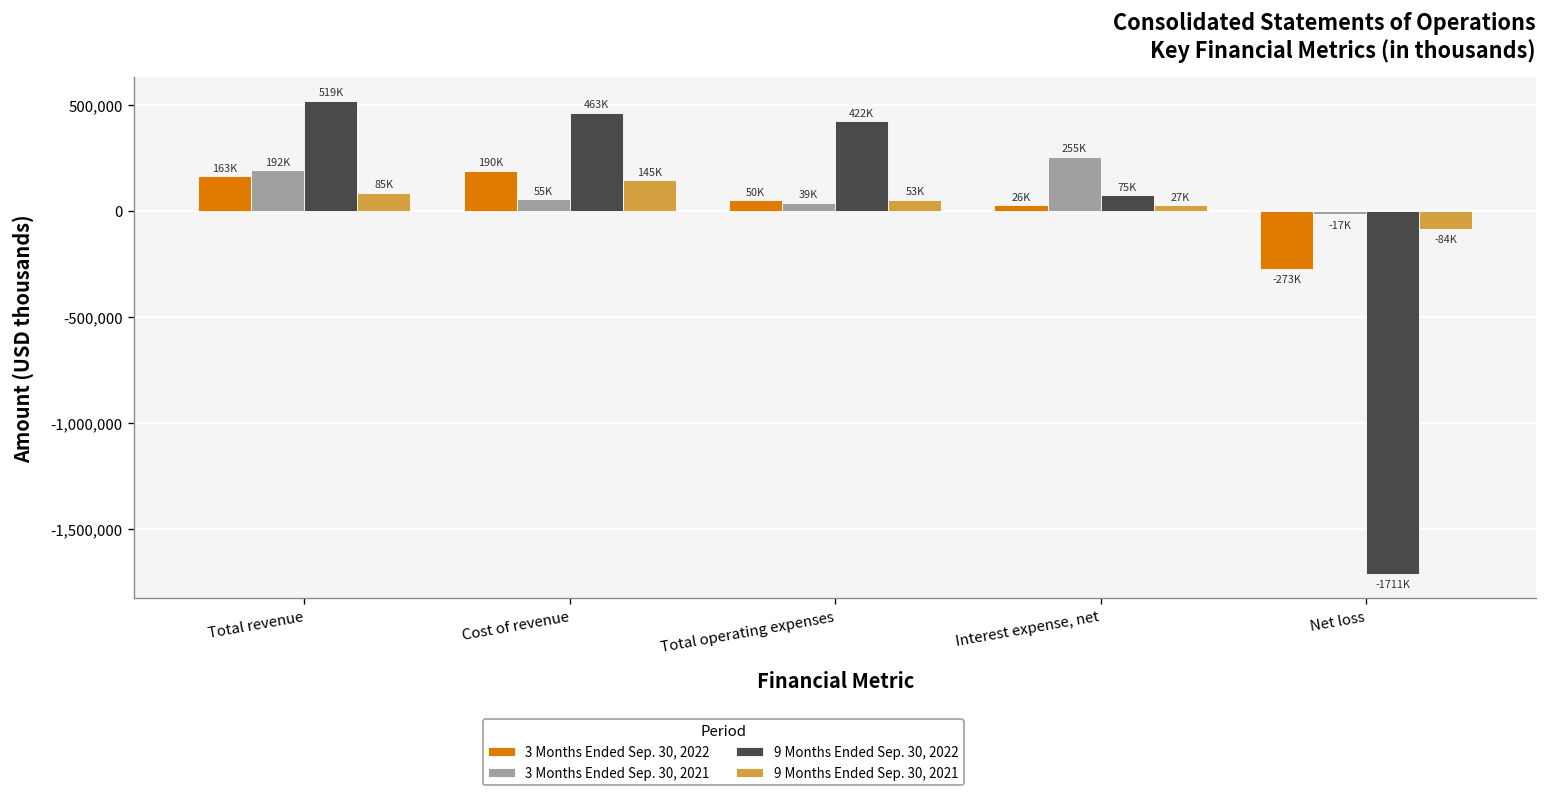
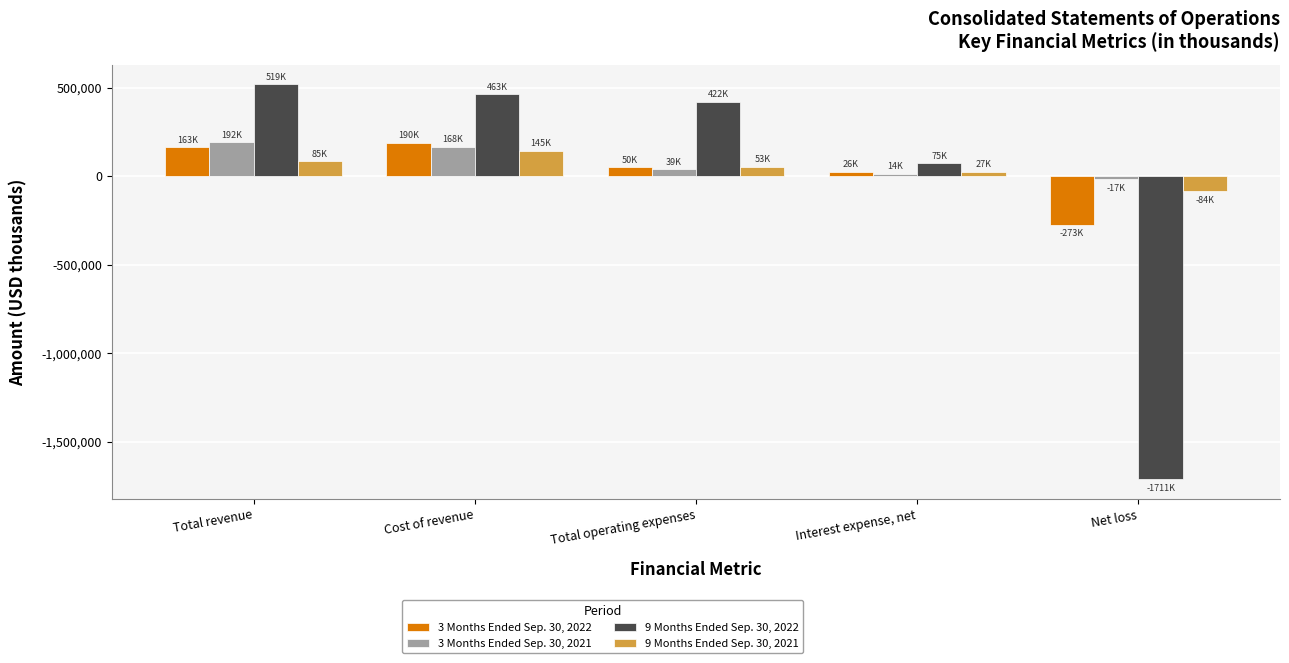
  {
    "3 Months Ended Sep. 30, 2022": {
      "Total revenue": "163K",
      "Cost of revenue": "190K",
      "Total operating expenses": "50K",
      "Interest expense, net": "26K",
      "Net loss": "-273K"
    },
    "3 Months Ended Sep. 30, 2021": {
      "Total revenue": "192K",
-     "Cost of revenue": "55K",
+     "Cost of revenue": "168K",
      "Total operating expenses": "39K",
-     "Interest expense, net": "255K",
+     "Interest expense, net": "14K",
      "Net loss": "-17K"
    },
    "9 Months Ended Sep. 30, 2022": {
      "Total revenue": "519K",
      "Cost of revenue": "463K",
      "Total operating expenses": "422K",
      "Interest expense, net": "75K",
      "Net loss": "-1711K"
    },
    "9 Months Ended Sep. 30, 2021": {
      "Total revenue": "85K",
      "Cost of revenue": "145K",
      "Total operating expenses": "53K",
      "Interest expense, net": "27K",
      "Net loss": "-84K"
    }
  }
